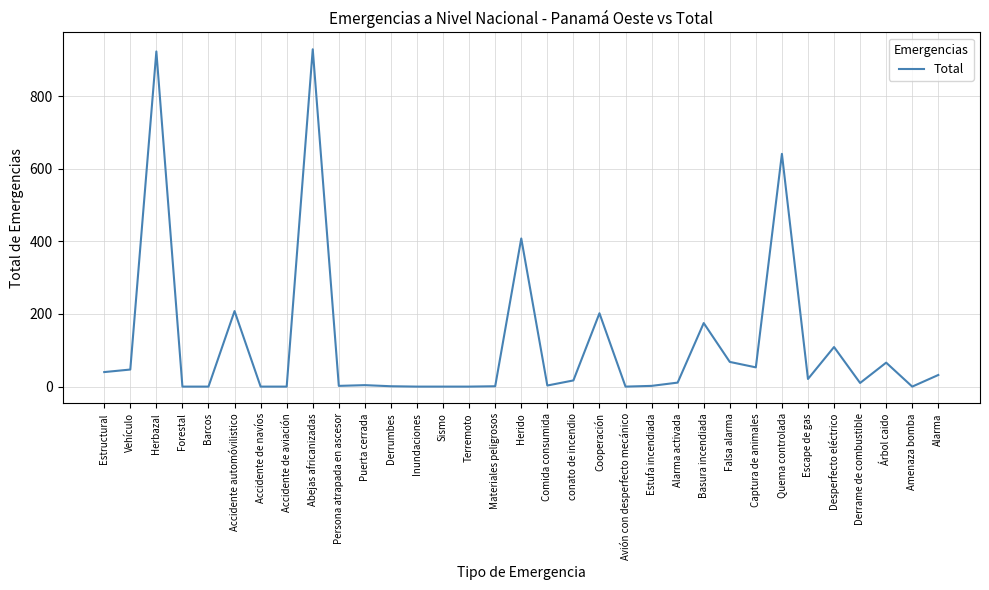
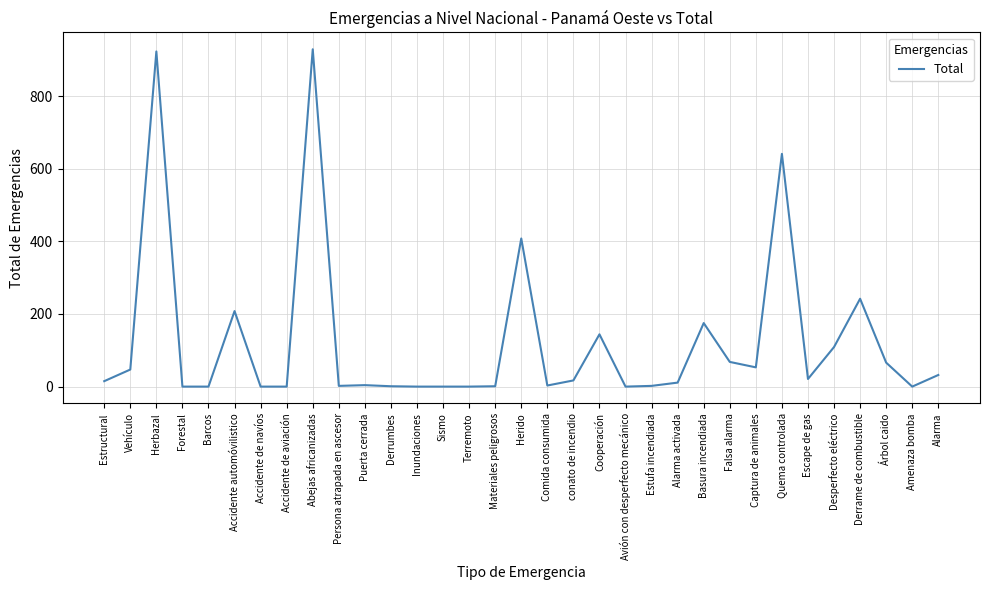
  {
-   "Estructural": 40,
+   "Estructural": 20,
    "Vehículo": 50,
    "Herbazal": 920,
    "Forestal": 0,
    "Barcos": 0,
    "Accidente automóvilistico": 210,
    "Accidente de navíos": 0,
    "Accidente de aviación": 0,
    "Abejas africanizadas": 930,
    "Persona atrapada en ascesor": 0,
    "Puerta cerrada": 0,
    "Derrumbes": 0,
    "Inundaciones": 0,
    "Sismo": 0,
    "Terremoto": 0,
    "Materiales peligrosos": 0,
    "Herido": 410,
    "Comida consumida": 0,
    "conato de incendio": 20,
-   "Cooperación": 200,
+   "Cooperación": 140,
    "Avión con desperfecto mecánico": 0,
    "Estufa incendiada": 0,
    "Alarma activada": 10,
    "Basura incendiada": 180,
    "Falsa alarma": 70,
    "Captura de animales": 50,
    "Quema controlada": 640,
    "Escape de gas": 20,
    "Desperfecto eléctrico": 110,
-   "Derrame de combustible": 10,
+   "Derrame de combustible": 240,
    "Árbol caido": 70,
    "Amenaza bomba": 0,
    "Alarma": 30
  }
